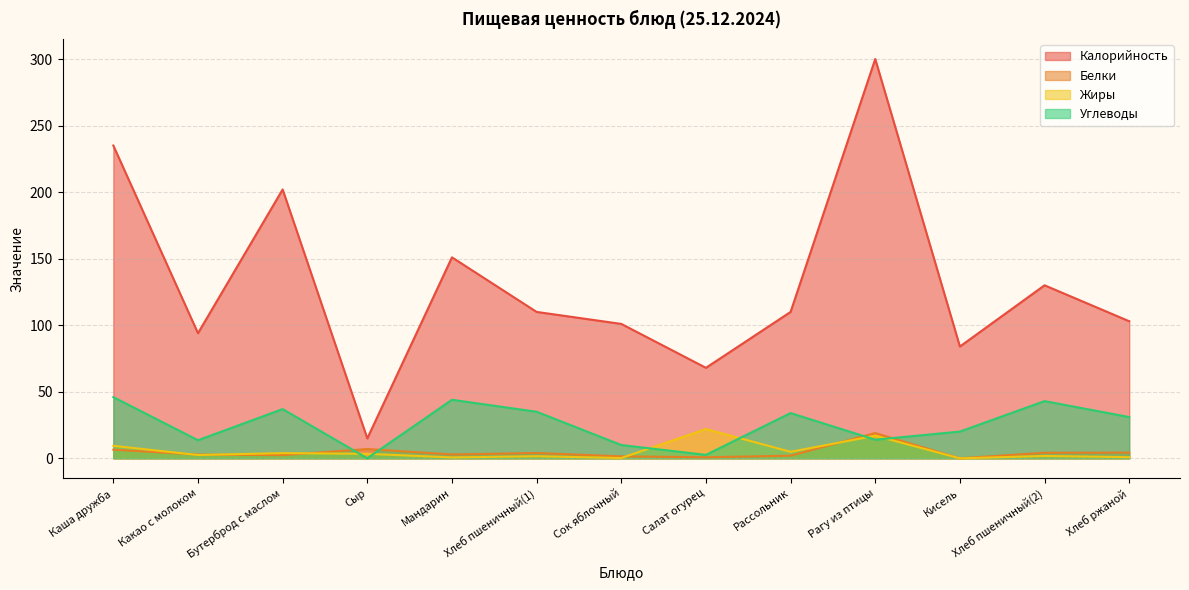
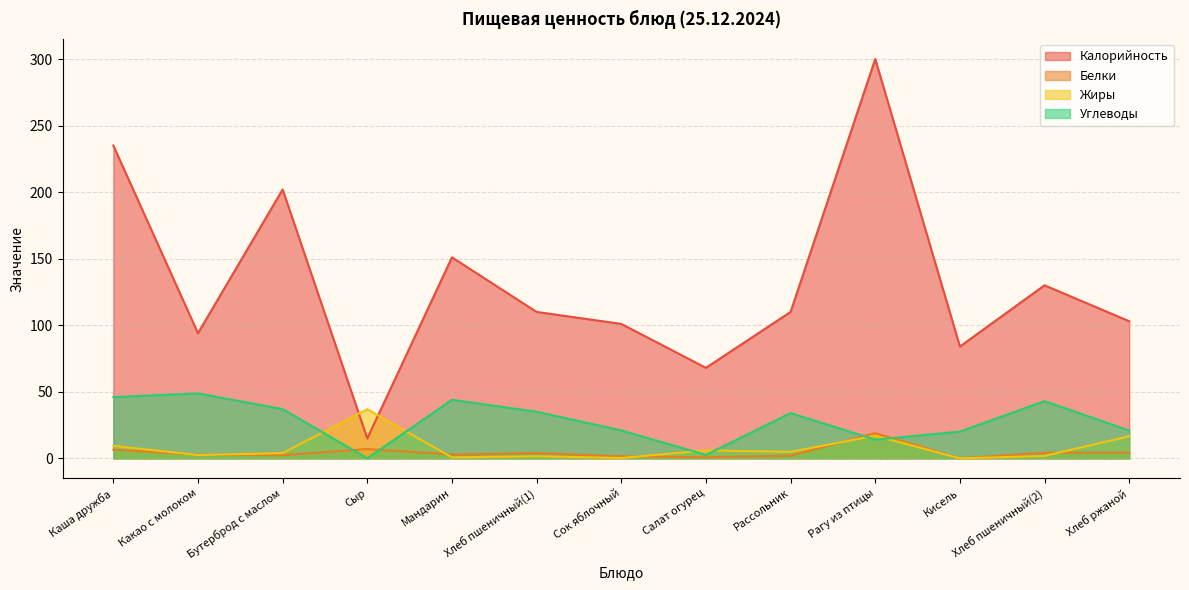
  {
    "Жиры": {
      "Каша дружба": 9,
-     "Сыр": 3,
+     "Сыр": 37,
      "Мандарин": 1,
      "Хлеб пшеничный(1)": 2,
-     "Салат огурец": 22,
+     "Салат огурец": 6,
      "Рассольник": 5,
      "Рагу из птицы": 17,
      "Хлеб пшеничный(2)": 2,
-     "Хлеб ржаной": 1
+     "Хлеб ржаной": 17
    },
    "Углеводы": {
      "Каша дружба": 46,
-     "Какао с молоком": 14,
+     "Какао с молоком": 49,
      "Бутерброд с маслом": 37,
      "Сыр": 0,
      "Мандарин": 44,
      "Хлеб пшеничный(1)": 35,
-     "Сок яблочный": 10,
+     "Сок яблочный": 21,
      "Рассольник": 34,
      "Рагу из птицы": 14,
      "Кисель": 20,
      "Хлеб пшеничный(2)": 43,
-     "Хлеб ржаной": 31
+     "Хлеб ржаной": 21
    }
  }
